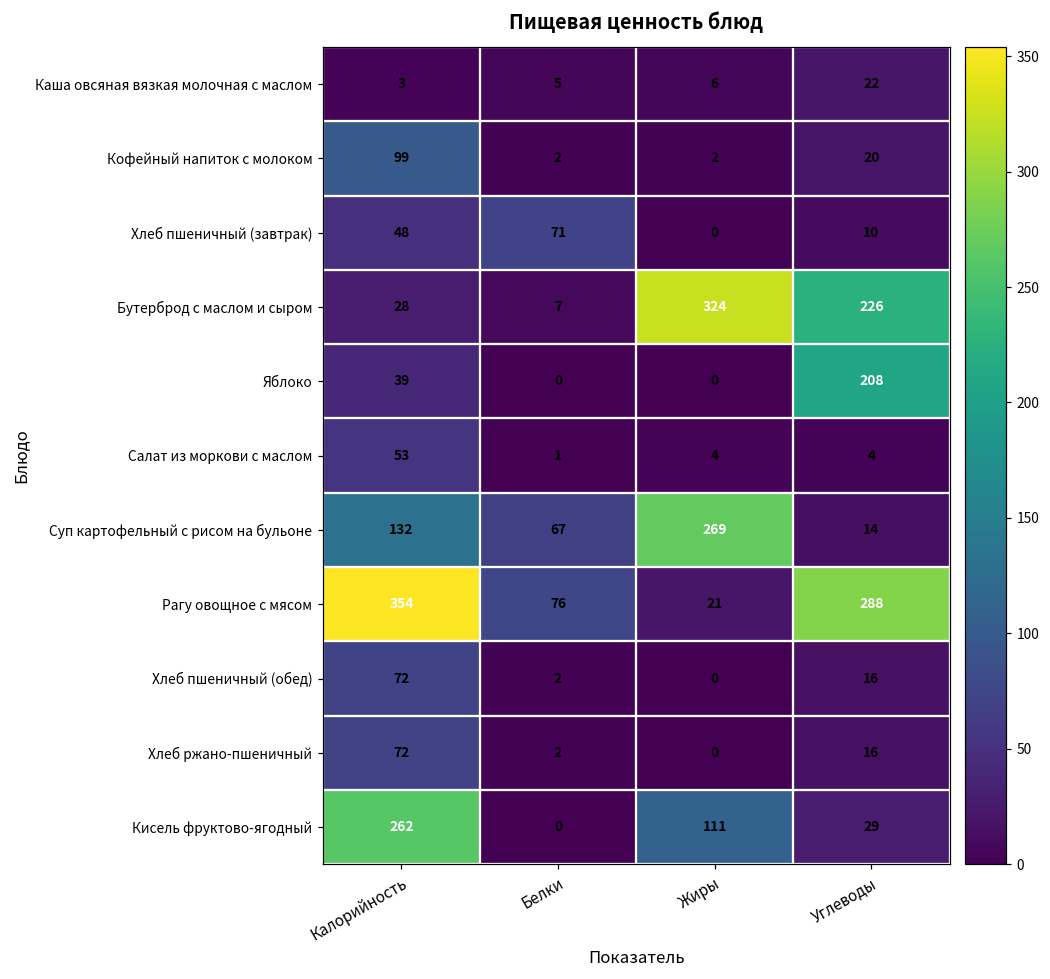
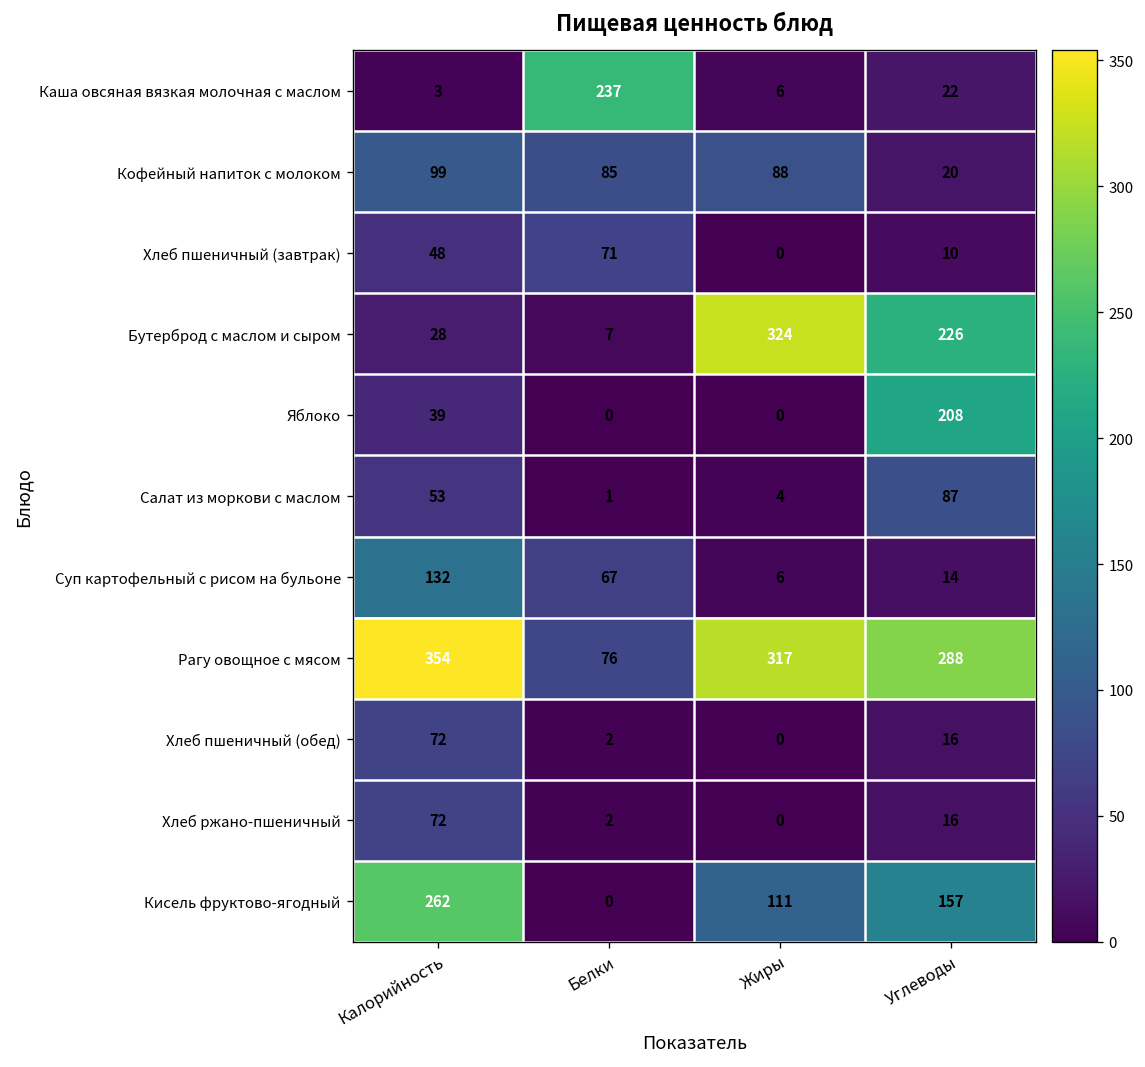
  {
    "Каша овсяная вязкая молочная с маслом": {
      "Калорийность": 3,
-     "Белки": 5,
+     "Белки": 237,
      "Жиры": 6,
      "Углеводы": 22
    },
    "Кофейный напиток с молоком": {
      "Калорийность": 99,
-     "Белки": 2,
-     "Жиры": 2,
+     "Белки": 85,
+     "Жиры": 88,
      "Углеводы": 20
    },
    "Хлеб пшеничный (завтрак)": {
      "Калорийность": 48,
      "Белки": 71,
      "Жиры": 0,
      "Углеводы": 10
    },
    "Бутерброд с маслом и сыром": {
      "Калорийность": 28,
      "Белки": 7,
      "Жиры": 324,
      "Углеводы": 226
    },
    "Яблоко": {
      "Калорийность": 39,
      "Белки": 0,
      "Жиры": 0,
      "Углеводы": 208
    },
    "Салат из моркови с маслом": {
      "Калорийность": 53,
      "Белки": 1,
      "Жиры": 4,
-     "Углеводы": 4
+     "Углеводы": 87
    },
    "Суп картофельный с рисом на бульоне": {
      "Калорийность": 132,
      "Белки": 67,
-     "Жиры": 269,
+     "Жиры": 6,
      "Углеводы": 14
    },
    "Рагу овощное с мясом": {
      "Калорийность": 354,
      "Белки": 76,
-     "Жиры": 21,
+     "Жиры": 317,
      "Углеводы": 288
    },
    "Хлеб пшеничный (обед)": {
      "Калорийность": 72,
      "Белки": 2,
      "Жиры": 0,
      "Углеводы": 16
    },
    "Хлеб ржано-пшеничный": {
      "Калорийность": 72,
      "Белки": 2,
      "Жиры": 0,
      "Углеводы": 16
    },
    "Кисель фруктово-ягодный": {
      "Калорийность": 262,
      "Белки": 0,
      "Жиры": 111,
-     "Углеводы": 29
+     "Углеводы": 157
    }
  }
